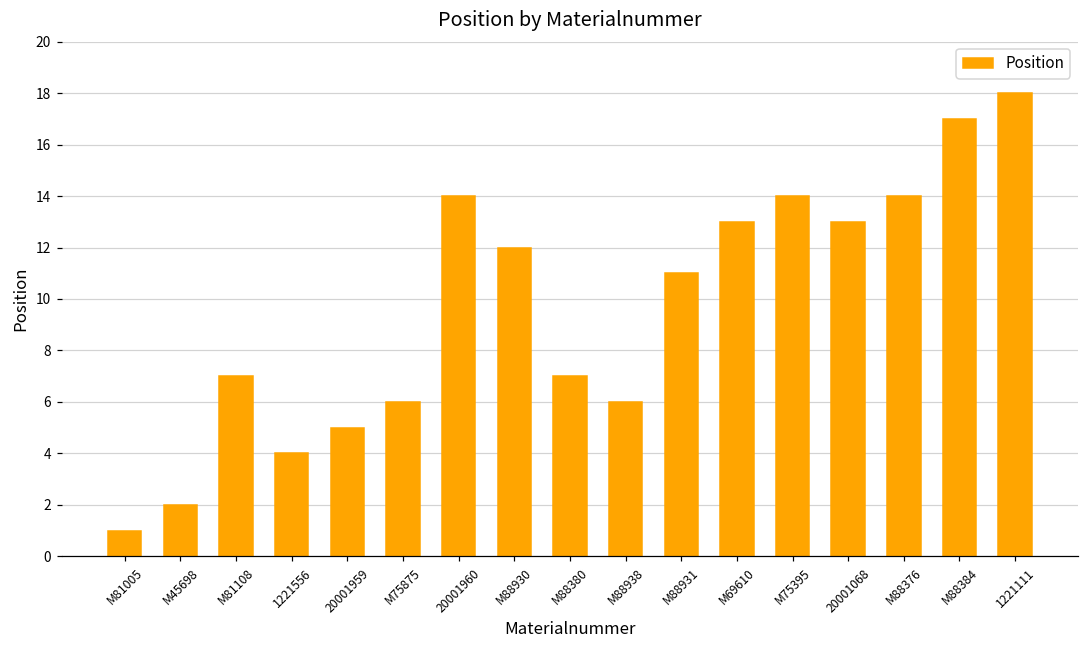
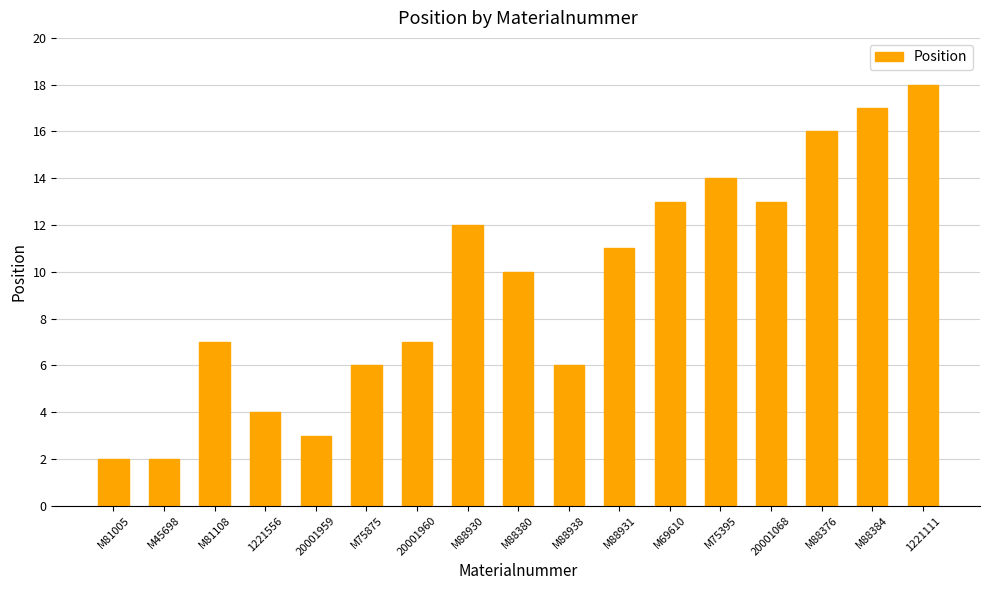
  {
-   "M81005": 1,
+   "M81005": 2,
    "M45698": 2,
    "M81108": 7,
    "1221556": 4,
-   "20001959": 5,
+   "20001959": 3,
    "M75875": 6,
-   "20001960": 14,
+   "20001960": 7,
    "M88930": 12,
-   "M88380": 7,
+   "M88380": 10,
    "M88938": 6,
    "M88931": 11,
    "M69610": 13,
    "M75395": 14,
    "20001068": 13,
-   "M88376": 14,
+   "M88376": 16,
    "M88384": 17,
    "1221111": 18
  }
